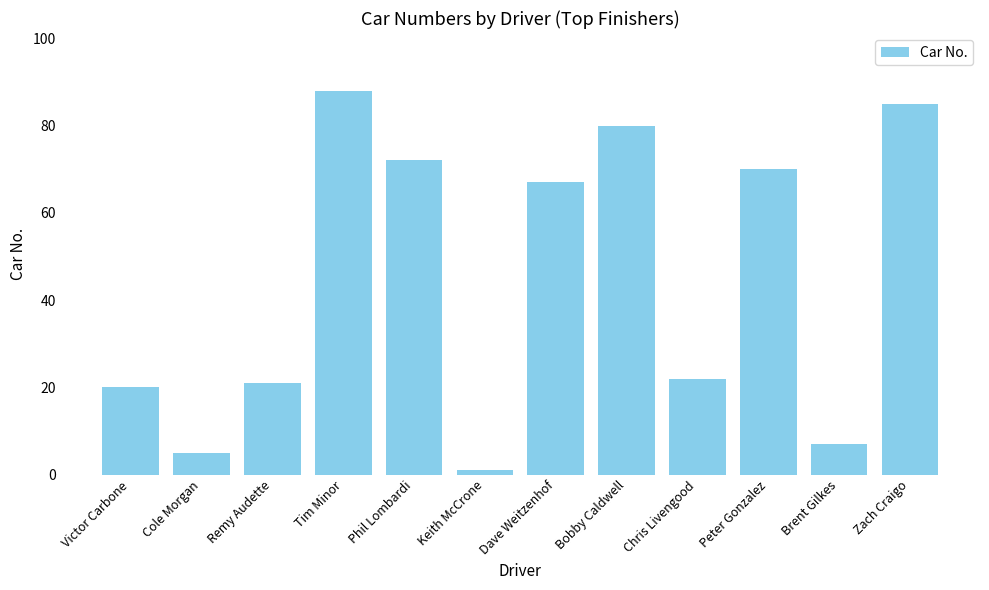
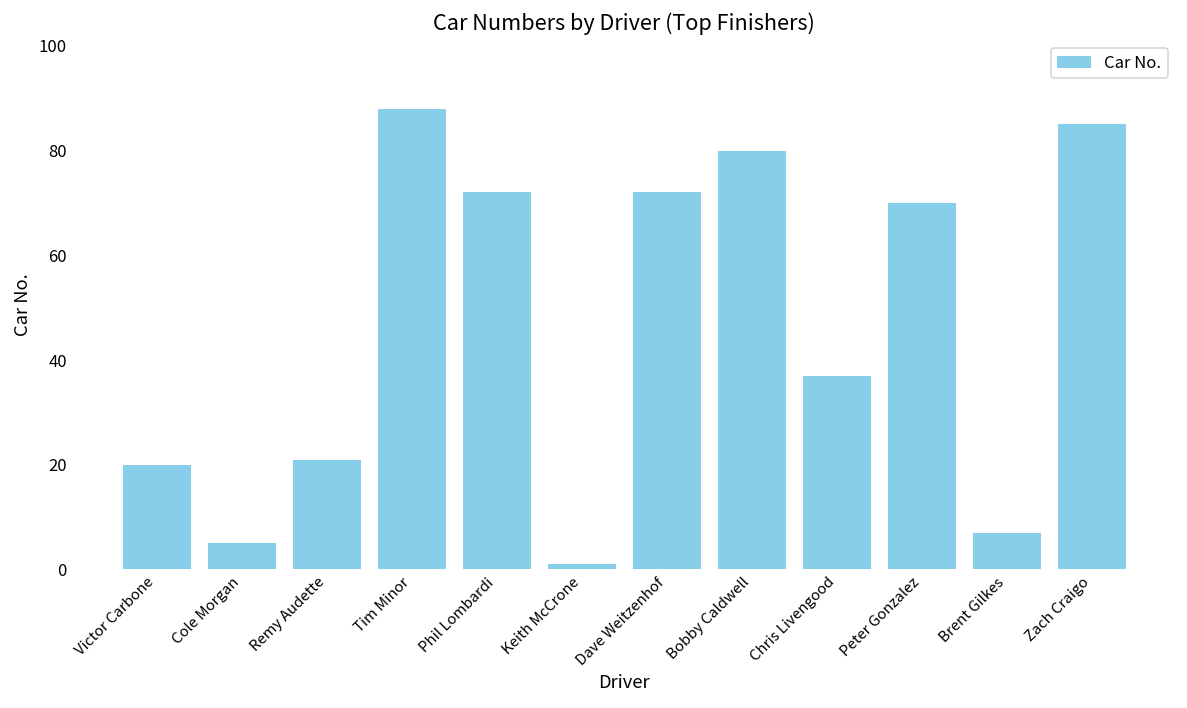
  {
    "Victor Carbone": 20,
    "Cole Morgan": 5,
    "Remy Audette": 21,
    "Tim Minor": 88,
    "Phil Lombardi": 72,
    "Keith McCrone": 1,
-   "Dave Weitzenhof": 67,
+   "Dave Weitzenhof": 72,
    "Bobby Caldwell": 80,
-   "Chris Livengood": 22,
+   "Chris Livengood": 37,
    "Peter Gonzalez": 70,
    "Brent Gilkes": 7,
    "Zach Craigo": 85
  }
